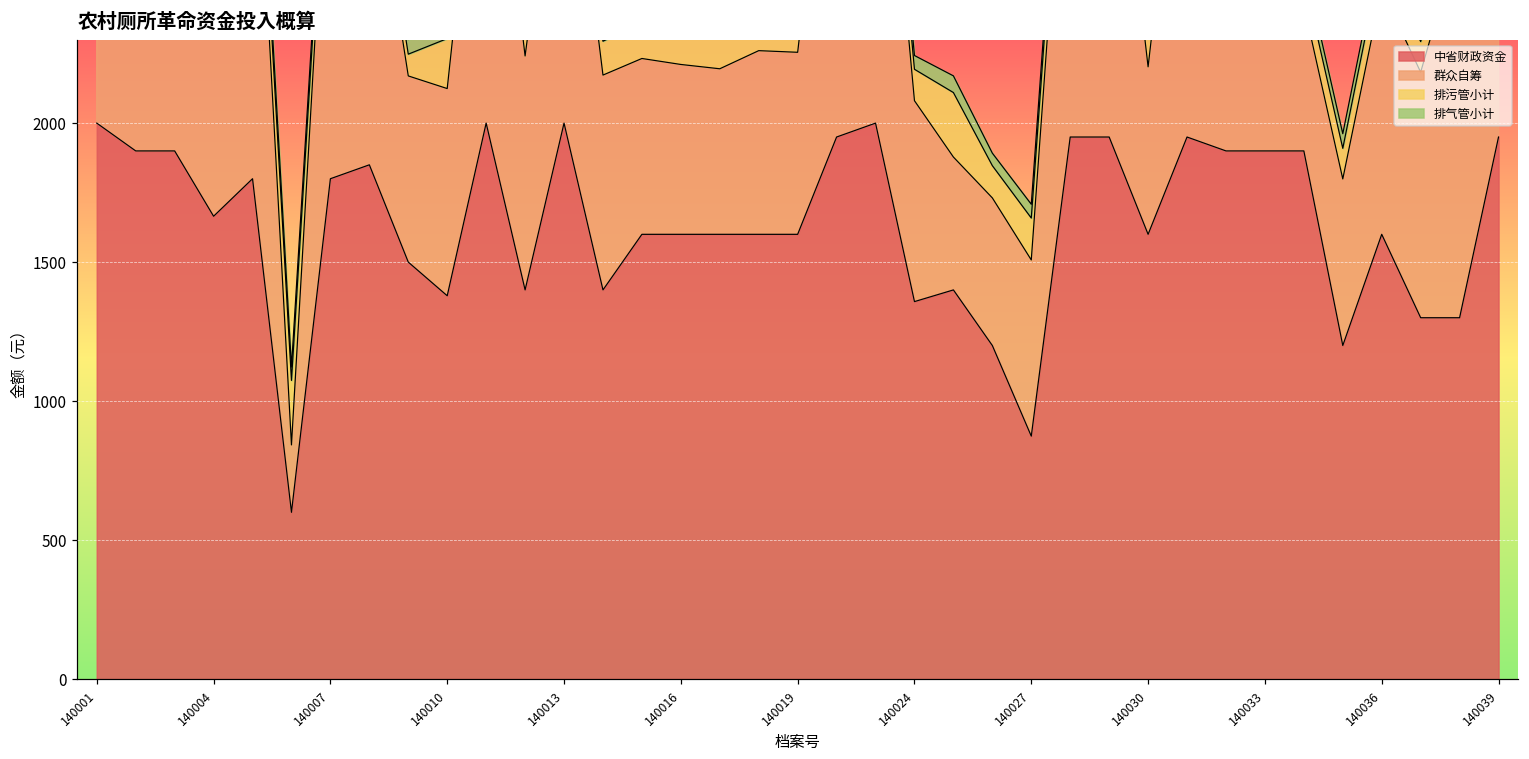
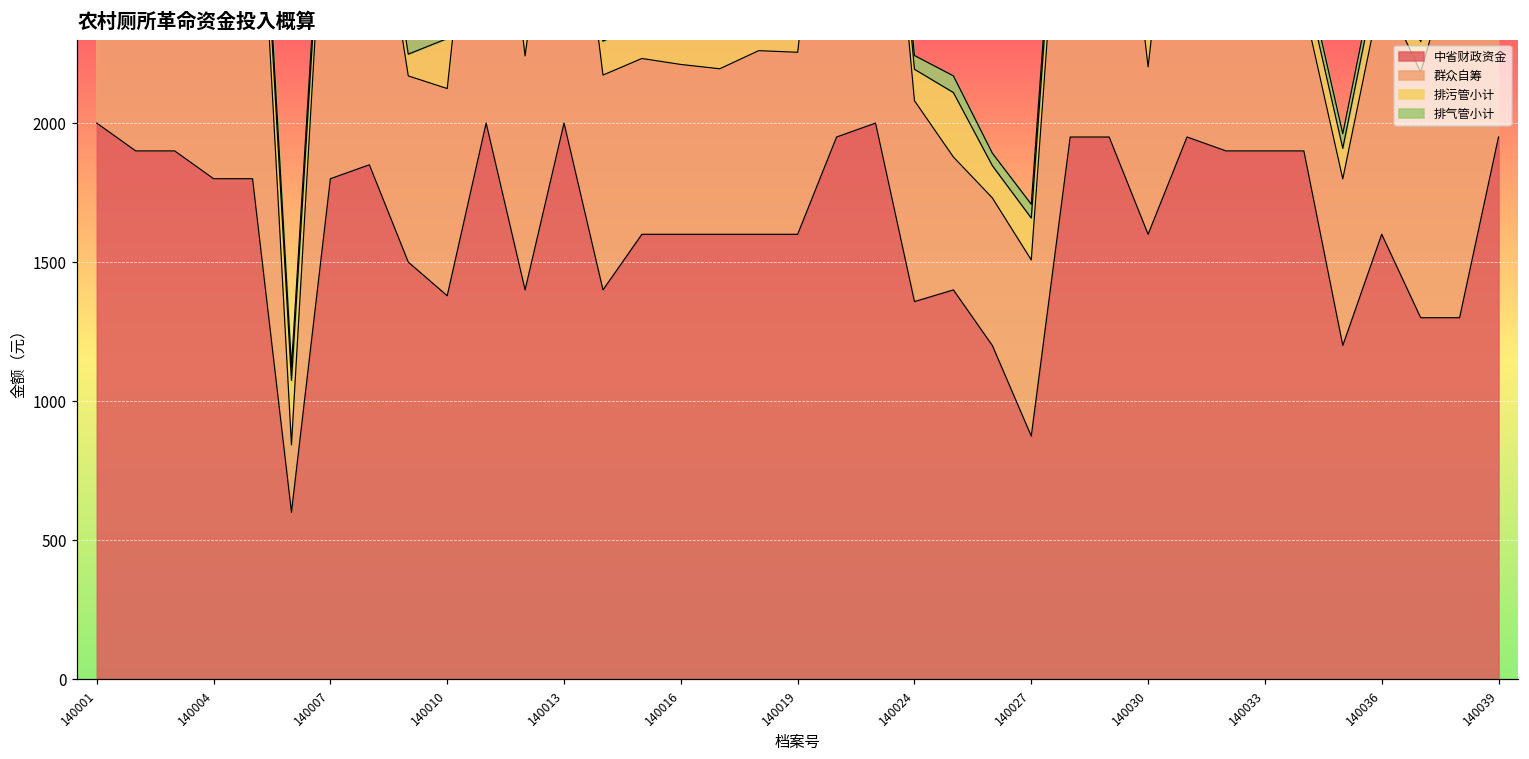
  {
    "中省财政资金": {
      "140001": 2000,
-     "140004": 1670,
+     "140004": 1800,
      "140007": 1800,
      "140010": 1380,
      "140013": 2000,
      "140016": 1600,
      "140019": 1600,
      "140024": 1360,
      "140027": 870,
      "140030": 1600,
      "140033": 1900,
      "140036": 1600,
      "140039": 1950
    },
    "排气管小计": {
      "140024": 50,
      "140027": 50
    }
  }
